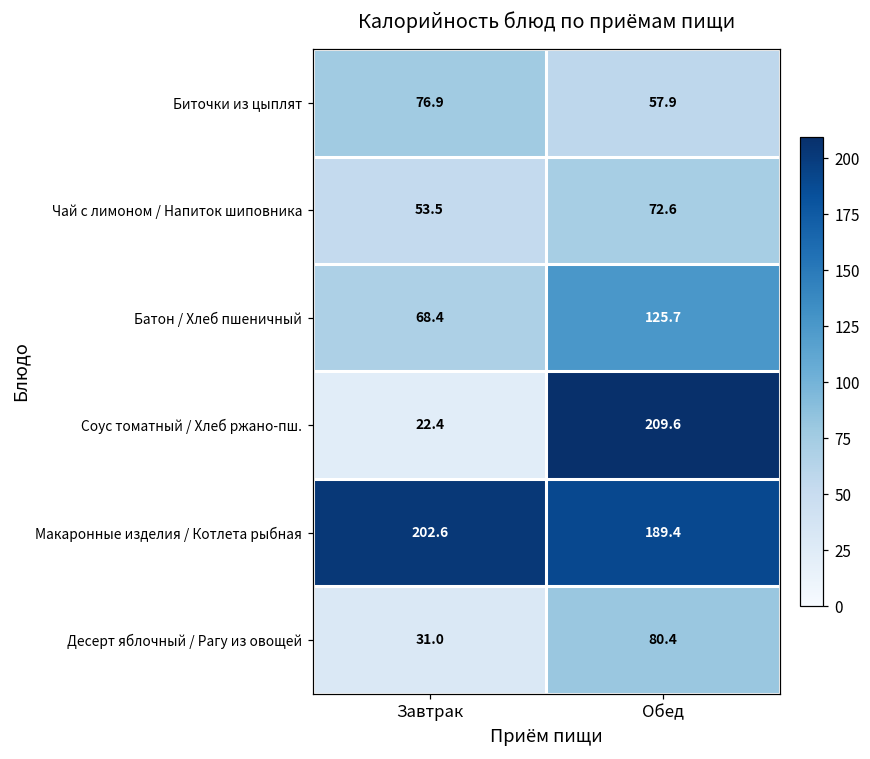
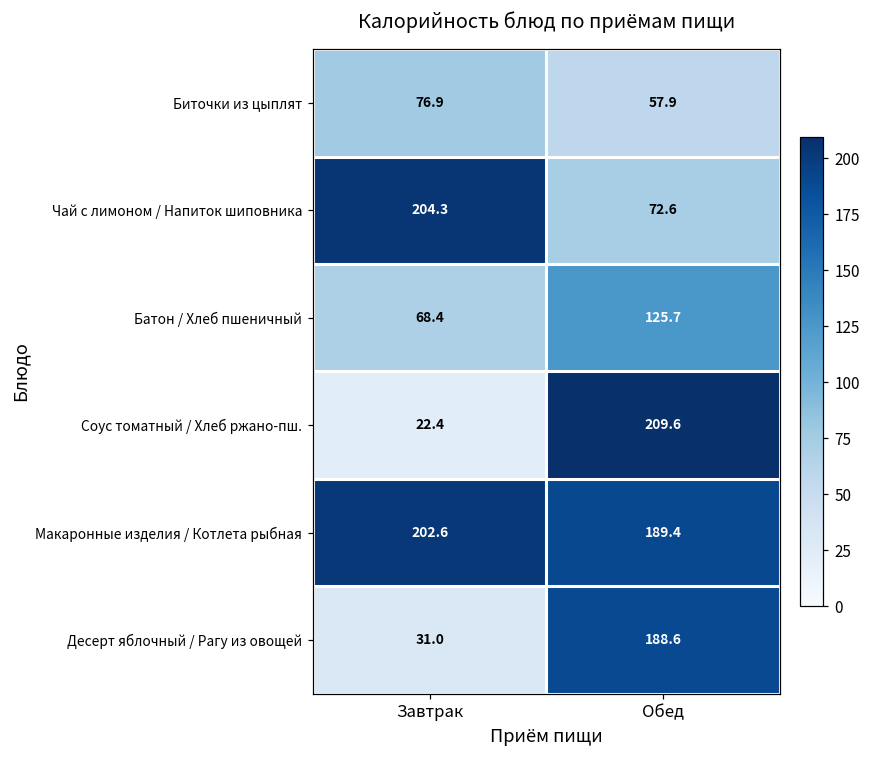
  {
    "Биточки из цыплят": {
      "Завтрак": 76.9,
      "Обед": 57.9
    },
    "Чай с лимоном / Напиток шиповника": {
-     "Завтрак": 53.5,
+     "Завтрак": 204.3,
      "Обед": 72.6
    },
    "Батон / Хлеб пшеничный": {
      "Завтрак": 68.4,
      "Обед": 125.7
    },
    "Соус томатный / Хлеб ржано-пш.": {
      "Завтрак": 22.4,
      "Обед": 209.6
    },
    "Макаронные изделия / Котлета рыбная": {
      "Завтрак": 202.6,
      "Обед": 189.4
    },
    "Десерт яблочный / Рагу из овощей": {
      "Завтрак": 31.0,
-     "Обед": 80.4
+     "Обед": 188.6
    }
  }
